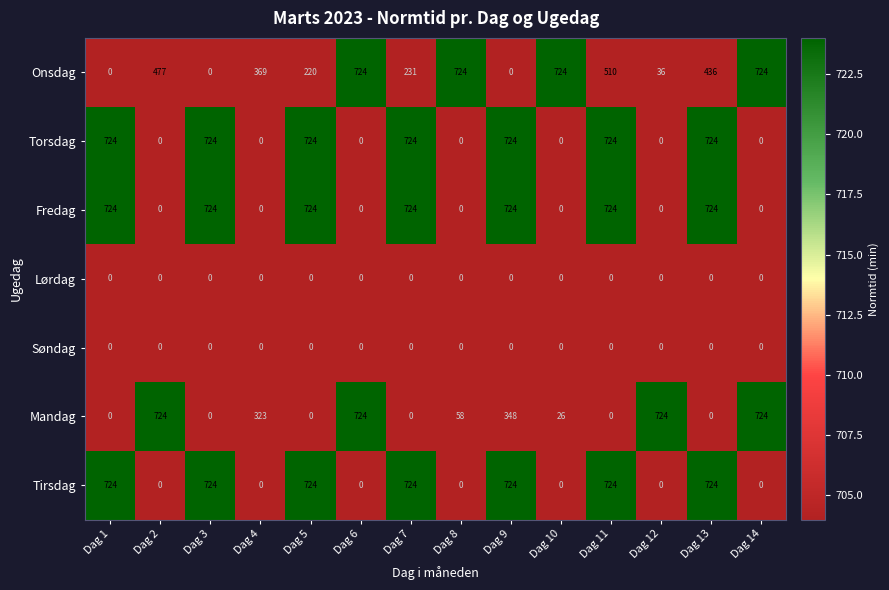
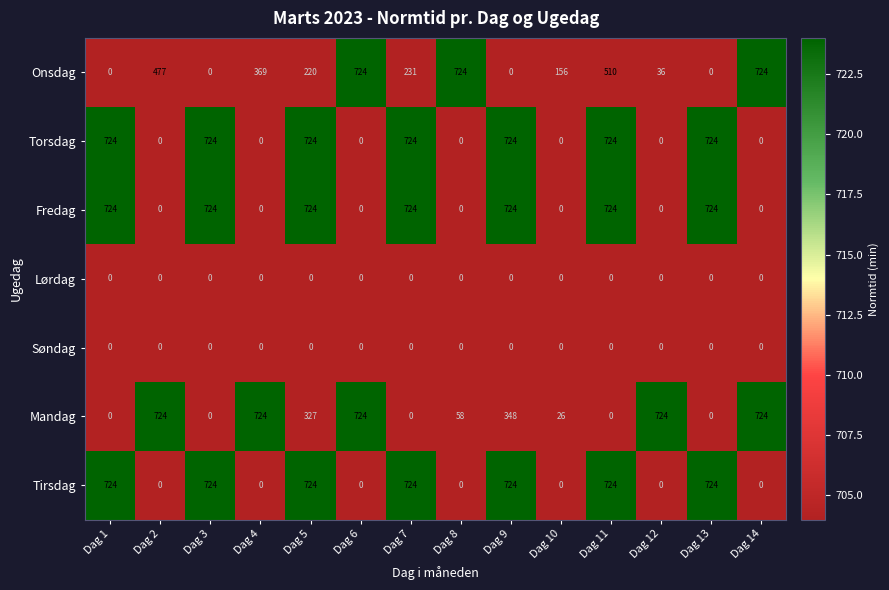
  {
    "Onsdag": {
      "Dag 1": 0,
      "Dag 2": 477,
      "Dag 3": 0,
      "Dag 4": 369,
      "Dag 5": 220,
      "Dag 6": 724,
      "Dag 7": 231,
      "Dag 8": 724,
      "Dag 9": 0,
-     "Dag 10": 724,
+     "Dag 10": 156,
      "Dag 11": 510,
      "Dag 12": 36,
-     "Dag 13": 436,
+     "Dag 13": 0,
      "Dag 14": 724
    },
    "Torsdag": {
      "Dag 1": 724,
      "Dag 2": 0,
      "Dag 3": 724,
      "Dag 4": 0,
      "Dag 5": 724,
      "Dag 6": 0,
      "Dag 7": 724,
      "Dag 8": 0,
      "Dag 9": 724,
      "Dag 10": 0,
      "Dag 11": 724,
      "Dag 12": 0,
      "Dag 13": 724,
      "Dag 14": 0
    },
    "Fredag": {
      "Dag 1": 724,
      "Dag 2": 0,
      "Dag 3": 724,
      "Dag 4": 0,
      "Dag 5": 724,
      "Dag 6": 0,
      "Dag 7": 724,
      "Dag 8": 0,
      "Dag 9": 724,
      "Dag 10": 0,
      "Dag 11": 724,
      "Dag 12": 0,
      "Dag 13": 724,
      "Dag 14": 0
    },
    "Lørdag": {
      "Dag 1": 0,
      "Dag 2": 0,
      "Dag 3": 0,
      "Dag 4": 0,
      "Dag 5": 0,
      "Dag 6": 0,
      "Dag 7": 0,
      "Dag 8": 0,
      "Dag 9": 0,
      "Dag 10": 0,
      "Dag 11": 0,
      "Dag 12": 0,
      "Dag 13": 0,
      "Dag 14": 0
    },
    "Søndag": {
      "Dag 1": 0,
      "Dag 2": 0,
      "Dag 3": 0,
      "Dag 4": 0,
      "Dag 5": 0,
      "Dag 6": 0,
      "Dag 7": 0,
      "Dag 8": 0,
      "Dag 9": 0,
      "Dag 10": 0,
      "Dag 11": 0,
      "Dag 12": 0,
      "Dag 13": 0,
      "Dag 14": 0
    },
    "Mandag": {
      "Dag 1": 0,
      "Dag 2": 724,
      "Dag 3": 0,
-     "Dag 4": 323,
-     "Dag 5": 0,
+     "Dag 4": 724,
+     "Dag 5": 327,
      "Dag 6": 724,
      "Dag 7": 0,
      "Dag 8": 58,
      "Dag 9": 348,
      "Dag 10": 26,
      "Dag 11": 0,
      "Dag 12": 724,
      "Dag 13": 0,
      "Dag 14": 724
    },
    "Tirsdag": {
      "Dag 1": 724,
      "Dag 2": 0,
      "Dag 3": 724,
      "Dag 4": 0,
      "Dag 5": 724,
      "Dag 6": 0,
      "Dag 7": 724,
      "Dag 8": 0,
      "Dag 9": 724,
      "Dag 10": 0,
      "Dag 11": 724,
      "Dag 12": 0,
      "Dag 13": 724,
      "Dag 14": 0
    }
  }
